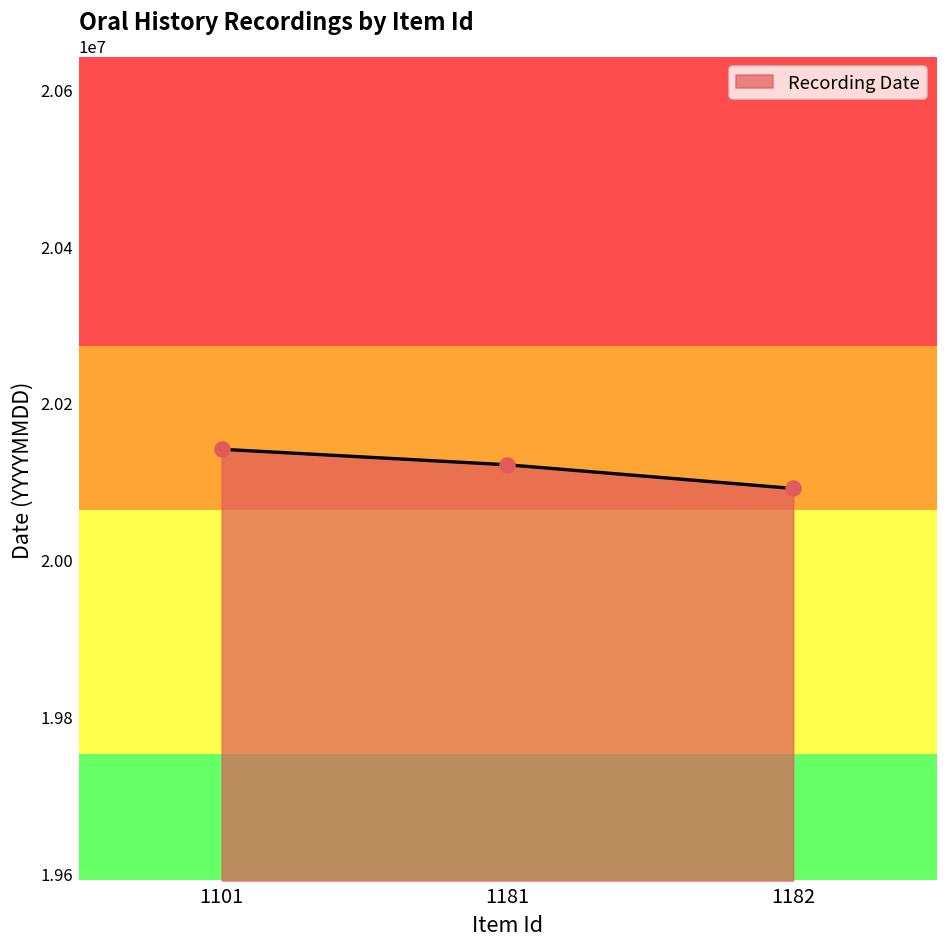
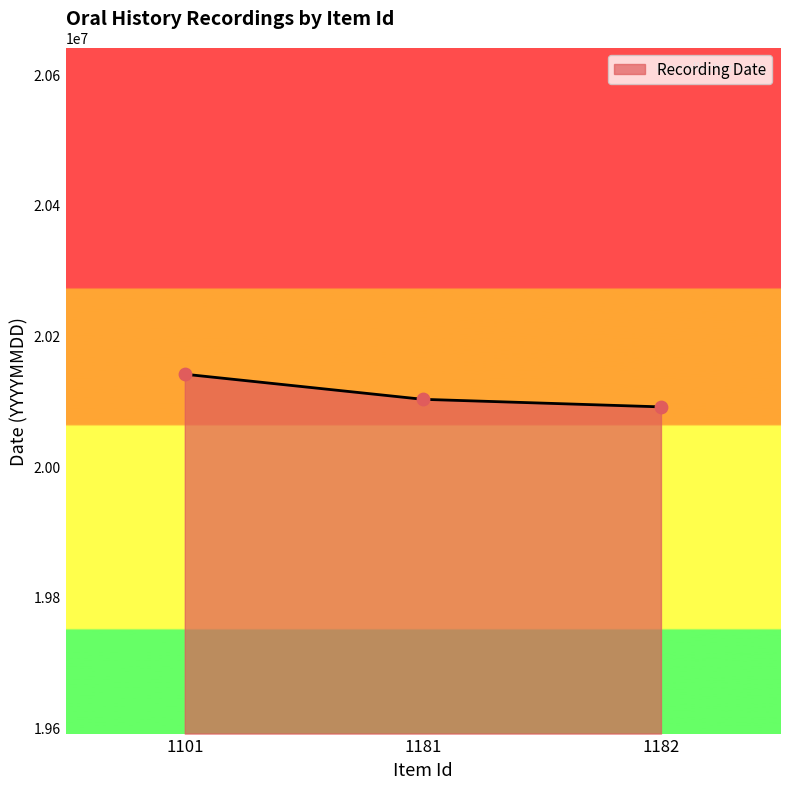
  {
    "1101": 20140000,
-   "1181": 20120000,
+   "1181": 20100000,
    "1182": 20090000
  }
